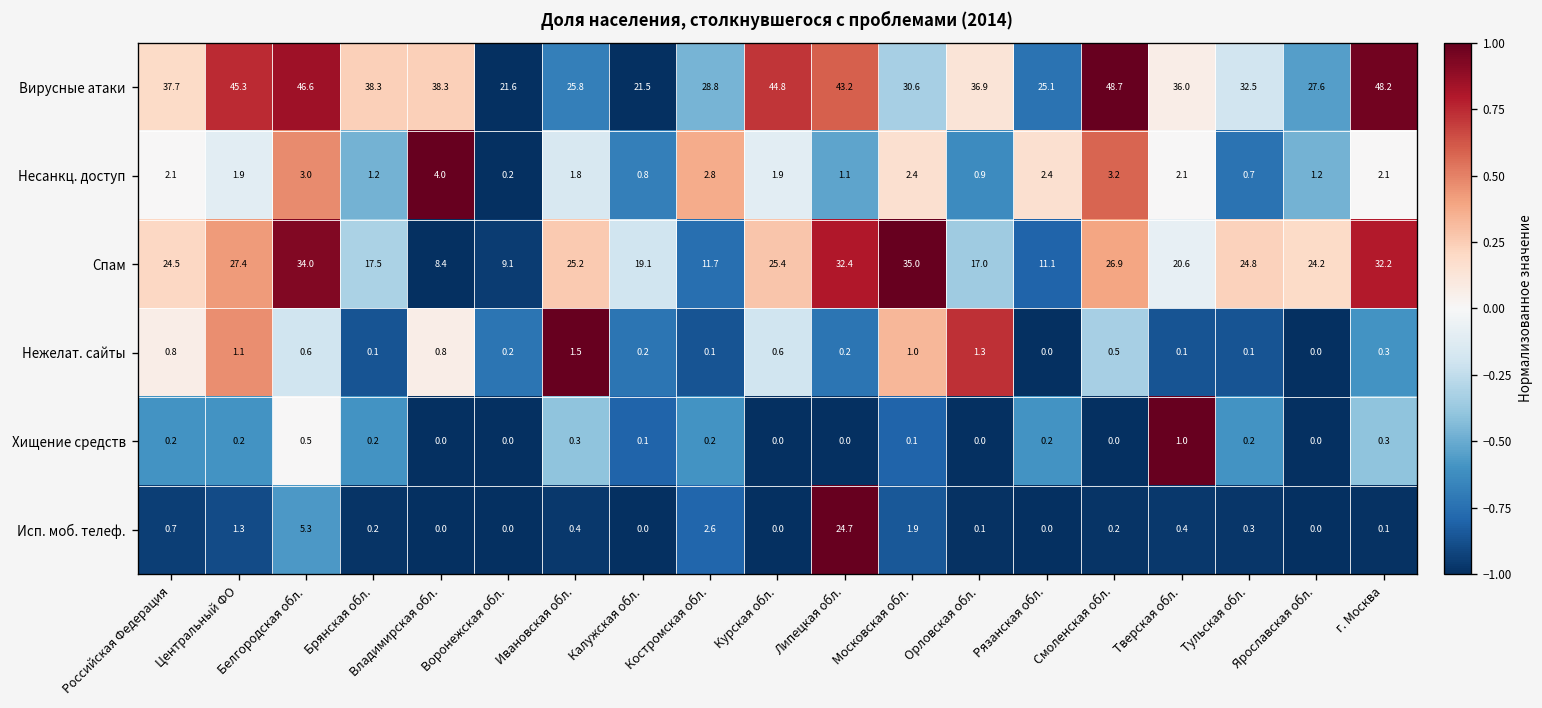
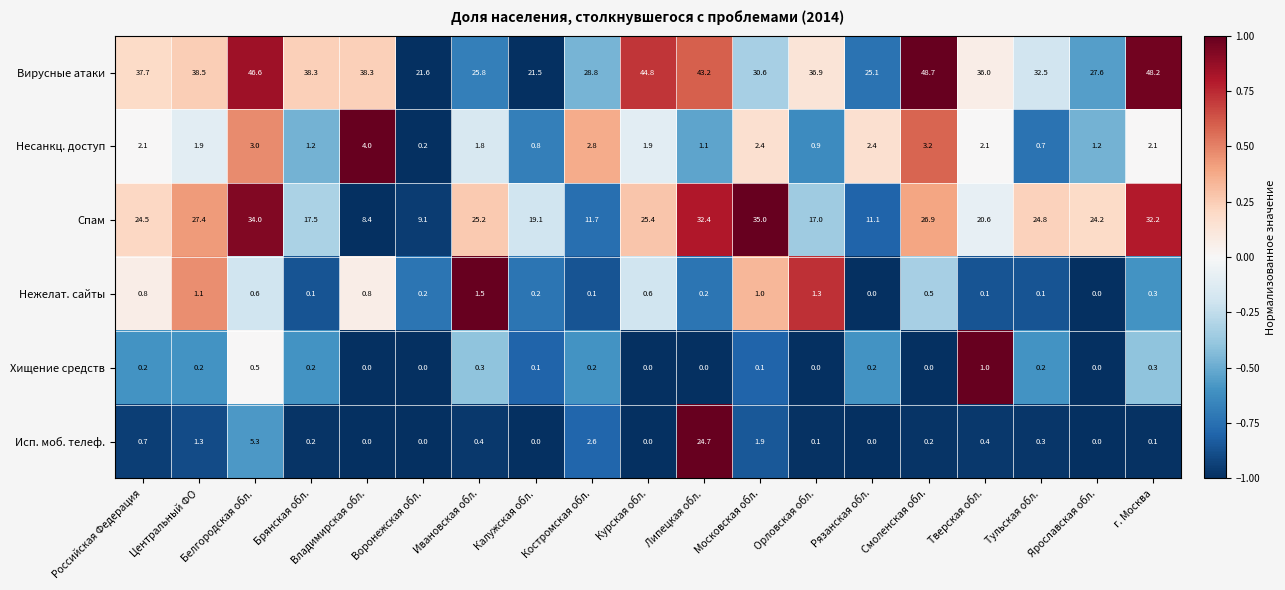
  {
    "Вирусные атаки": {
      "Российская Федеpация": 37.7,
-     "Центральный ФО": 45.3,
+     "Центральный ФО": 38.5,
      "Белгородская обл.": 46.6,
      "Брянская обл.": 38.3,
      "Владимирская обл.": 38.3,
      "Воронежская обл.": 21.6,
      "Ивановская обл.": 25.8,
      "Калужская обл.": 21.5,
      "Костромская обл.": 28.8,
      "Курская обл.": 44.8,
      "Липецкая обл.": 43.2,
      "Московская обл.": 30.6,
      "Орловская обл.": 36.9,
      "Рязанская обл.": 25.1,
      "Смоленская обл.": 48.7,
      "Тверская обл.": 36.0,
      "Тульская обл.": 32.5,
      "Ярославская обл.": 27.6,
      "г. Москва": 48.2
    },
    "Несанкц. доступ": {
      "Российская Федеpация": 2.1,
      "Центральный ФО": 1.9,
      "Белгородская обл.": 3.0,
      "Брянская обл.": 1.2,
      "Владимирская обл.": 4.0,
      "Воронежская обл.": 0.2,
      "Ивановская обл.": 1.8,
      "Калужская обл.": 0.8,
      "Костромская обл.": 2.8,
      "Курская обл.": 1.9,
      "Липецкая обл.": 1.1,
      "Московская обл.": 2.4,
      "Орловская обл.": 0.9,
      "Рязанская обл.": 2.4,
      "Смоленская обл.": 3.2,
      "Тверская обл.": 2.1,
      "Тульская обл.": 0.7,
      "Ярославская обл.": 1.2,
      "г. Москва": 2.1
    },
    "Спам": {
      "Российская Федеpация": 24.5,
      "Центральный ФО": 27.4,
      "Белгородская обл.": 34.0,
      "Брянская обл.": 17.5,
      "Владимирская обл.": 8.4,
      "Воронежская обл.": 9.1,
      "Ивановская обл.": 25.2,
      "Калужская обл.": 19.1,
      "Костромская обл.": 11.7,
      "Курская обл.": 25.4,
      "Липецкая обл.": 32.4,
      "Московская обл.": 35.0,
      "Орловская обл.": 17.0,
      "Рязанская обл.": 11.1,
      "Смоленская обл.": 26.9,
      "Тверская обл.": 20.6,
      "Тульская обл.": 24.8,
      "Ярославская обл.": 24.2,
      "г. Москва": 32.2
    },
    "Нежелат. сайты": {
      "Российская Федеpация": 0.8,
      "Центральный ФО": 1.1,
      "Белгородская обл.": 0.6,
      "Брянская обл.": 0.1,
      "Владимирская обл.": 0.8,
      "Воронежская обл.": 0.2,
      "Ивановская обл.": 1.5,
      "Калужская обл.": 0.2,
      "Костромская обл.": 0.1,
      "Курская обл.": 0.6,
      "Липецкая обл.": 0.2,
      "Московская обл.": 1.0,
      "Орловская обл.": 1.3,
      "Рязанская обл.": 0.0,
      "Смоленская обл.": 0.5,
      "Тверская обл.": 0.1,
      "Тульская обл.": 0.1,
      "Ярославская обл.": 0.0,
      "г. Москва": 0.3
    },
    "Хищение средств": {
      "Российская Федеpация": 0.2,
      "Центральный ФО": 0.2,
      "Белгородская обл.": 0.5,
      "Брянская обл.": 0.2,
      "Владимирская обл.": 0.0,
      "Воронежская обл.": 0.0,
      "Ивановская обл.": 0.3,
      "Калужская обл.": 0.1,
      "Костромская обл.": 0.2,
      "Курская обл.": 0.0,
      "Липецкая обл.": 0.0,
      "Московская обл.": 0.1,
      "Орловская обл.": 0.0,
      "Рязанская обл.": 0.2,
      "Смоленская обл.": 0.0,
      "Тверская обл.": 1.0,
      "Тульская обл.": 0.2,
      "Ярославская обл.": 0.0,
      "г. Москва": 0.3
    },
    "Исп. моб. телеф.": {
      "Российская Федеpация": 0.7,
      "Центральный ФО": 1.3,
      "Белгородская обл.": 5.3,
      "Брянская обл.": 0.2,
      "Владимирская обл.": 0.0,
      "Воронежская обл.": 0.0,
      "Ивановская обл.": 0.4,
      "Калужская обл.": 0.0,
      "Костромская обл.": 2.6,
      "Курская обл.": 0.0,
      "Липецкая обл.": 24.7,
      "Московская обл.": 1.9,
      "Орловская обл.": 0.1,
      "Рязанская обл.": 0.0,
      "Смоленская обл.": 0.2,
      "Тверская обл.": 0.4,
      "Тульская обл.": 0.3,
      "Ярославская обл.": 0.0,
      "г. Москва": 0.1
    }
  }
